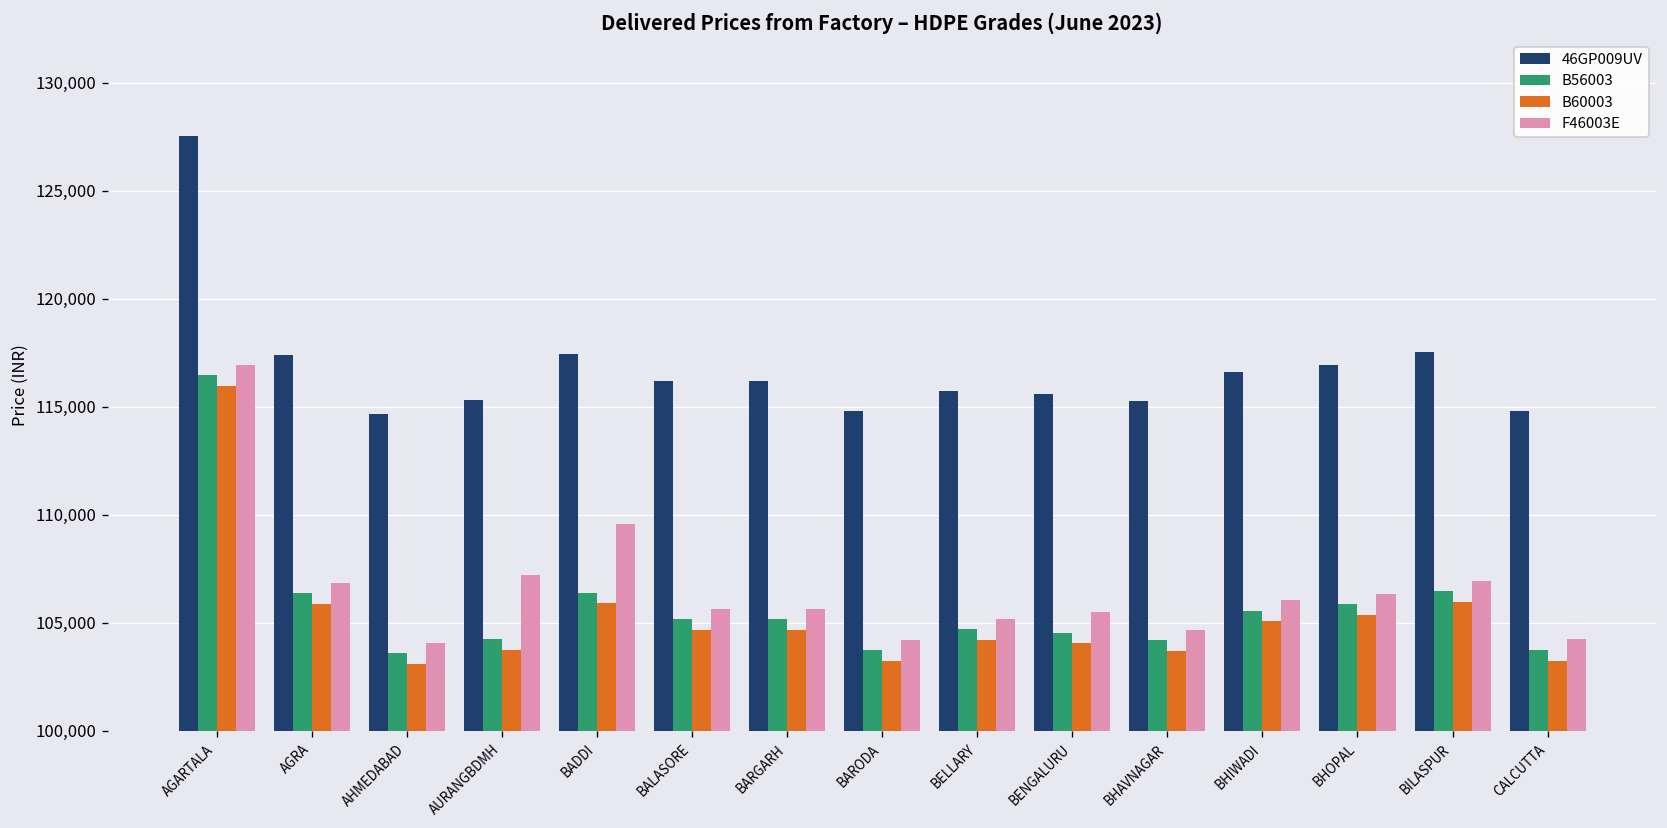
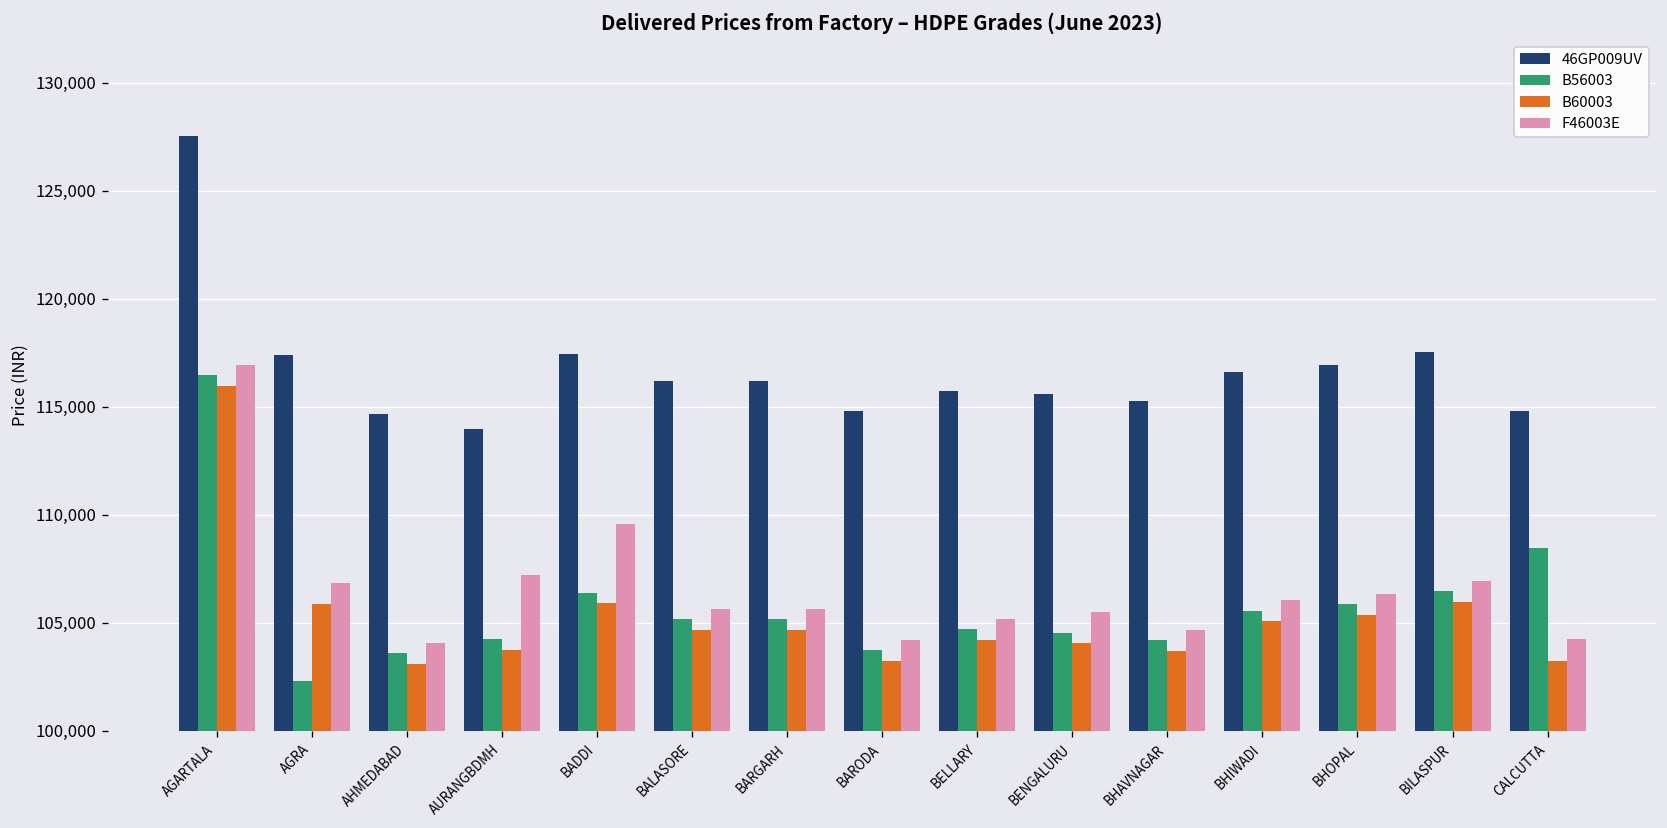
  {
    "46GP009UV": {
      "AGARTALA": "127,500",
      "AGRA": "117,400",
      "AHMEDABAD": "114,700",
-     "AURANGBDMH": "115,300",
+     "AURANGBDMH": "114,000",
      "BADDI": "117,400",
      "BALASORE": "116,200",
      "BARGARH": "116,200",
      "BARODA": "114,800",
      "BELLARY": "115,800",
      "BENGALURU": "115,600",
      "BHAVNAGAR": "115,300",
      "BHIWADI": "116,600",
      "BHOPAL": "116,900",
      "BILASPUR": "117,500",
      "CALCUTTA": "114,800"
    },
    "B56003": {
      "AGARTALA": "116,500",
-     "AGRA": "106,400",
+     "AGRA": "102,300",
      "AHMEDABAD": "103,600",
      "AURANGBDMH": "104,300",
      "BADDI": "106,400",
      "BALASORE": "105,200",
      "BARGARH": "105,200",
      "BARODA": "103,700",
      "BELLARY": "104,700",
      "BENGALURU": "104,500",
      "BHAVNAGAR": "104,200",
      "BHIWADI": "105,600",
      "BHOPAL": "105,900",
      "BILASPUR": "106,500",
-     "CALCUTTA": "103,800"
+     "CALCUTTA": "108,500"
    },
    "B60003": {
      "AGARTALA": "116,000",
      "AGRA": "105,900",
      "AHMEDABAD": "103,100",
      "AURANGBDMH": "103,800",
      "BADDI": "105,900",
      "BALASORE": "104,700",
      "BARGARH": "104,700",
      "BARODA": "103,200",
      "BELLARY": "104,200",
      "BENGALURU": "104,000",
      "BHAVNAGAR": "103,700",
      "BHIWADI": "105,100",
      "BHOPAL": "105,400",
      "BILASPUR": "106,000",
      "CALCUTTA": "103,300"
    },
    "F46003E": {
      "AGARTALA": "116,900",
      "AGRA": "106,900",
      "AHMEDABAD": "104,100",
      "AURANGBDMH": "107,200",
      "BADDI": "109,600",
      "BALASORE": "105,600",
      "BARGARH": "105,600",
      "BARODA": "104,200",
      "BELLARY": "105,200",
      "BENGALURU": "105,500",
      "BHAVNAGAR": "104,700",
      "BHIWADI": "106,100",
      "BHOPAL": "106,300",
      "BILASPUR": "107,000",
      "CALCUTTA": "104,200"
    }
  }
